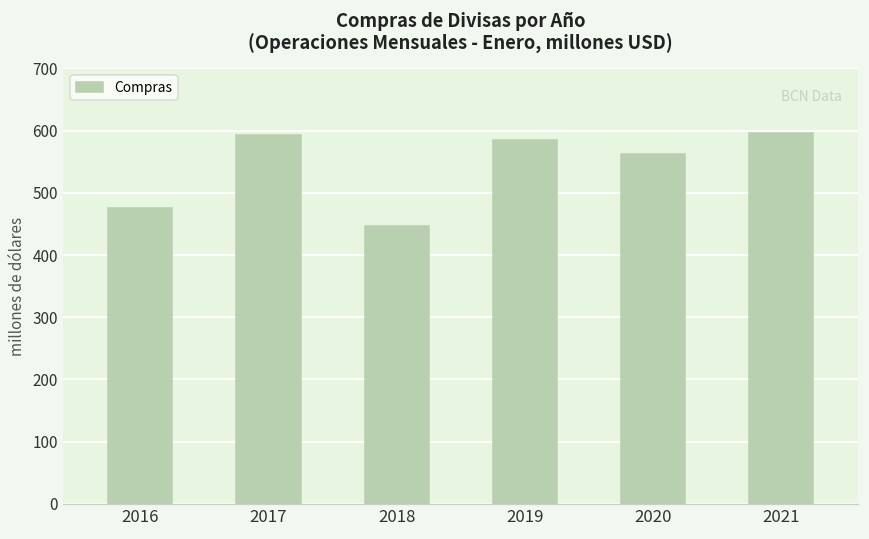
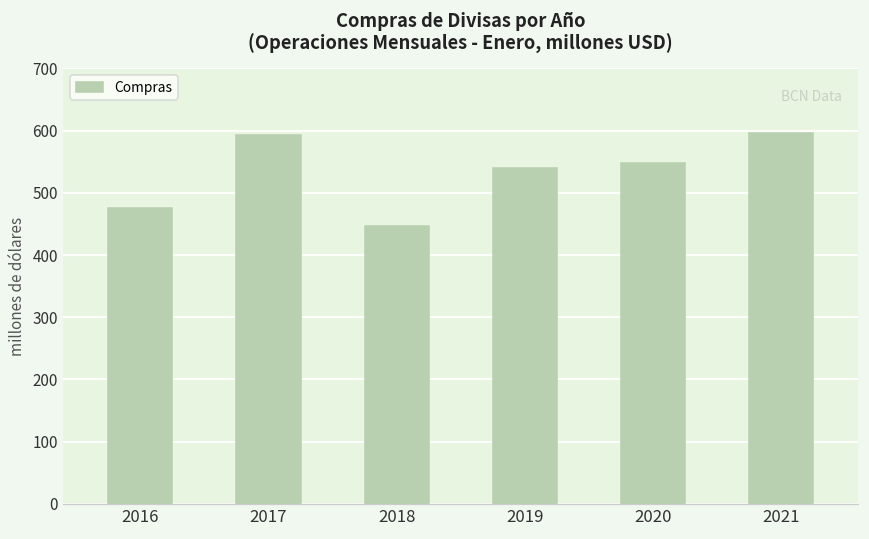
  {
    "2016": 480,
    "2017": 590,
    "2018": 450,
-   "2019": 580,
-   "2020": 560,
+   "2019": 540,
+   "2020": 550,
    "2021": 600
  }
